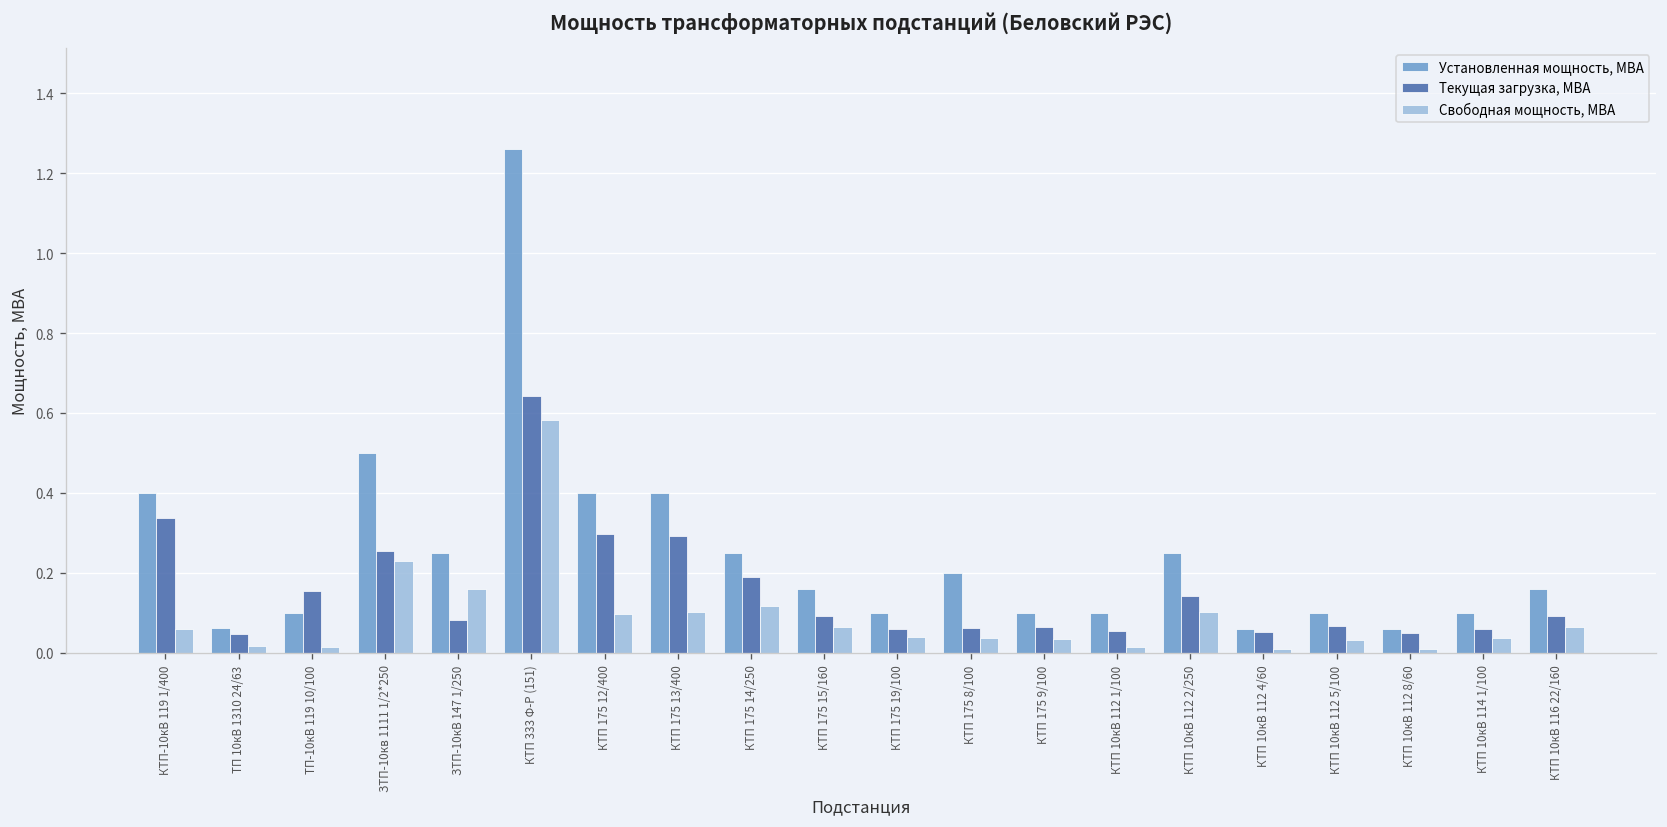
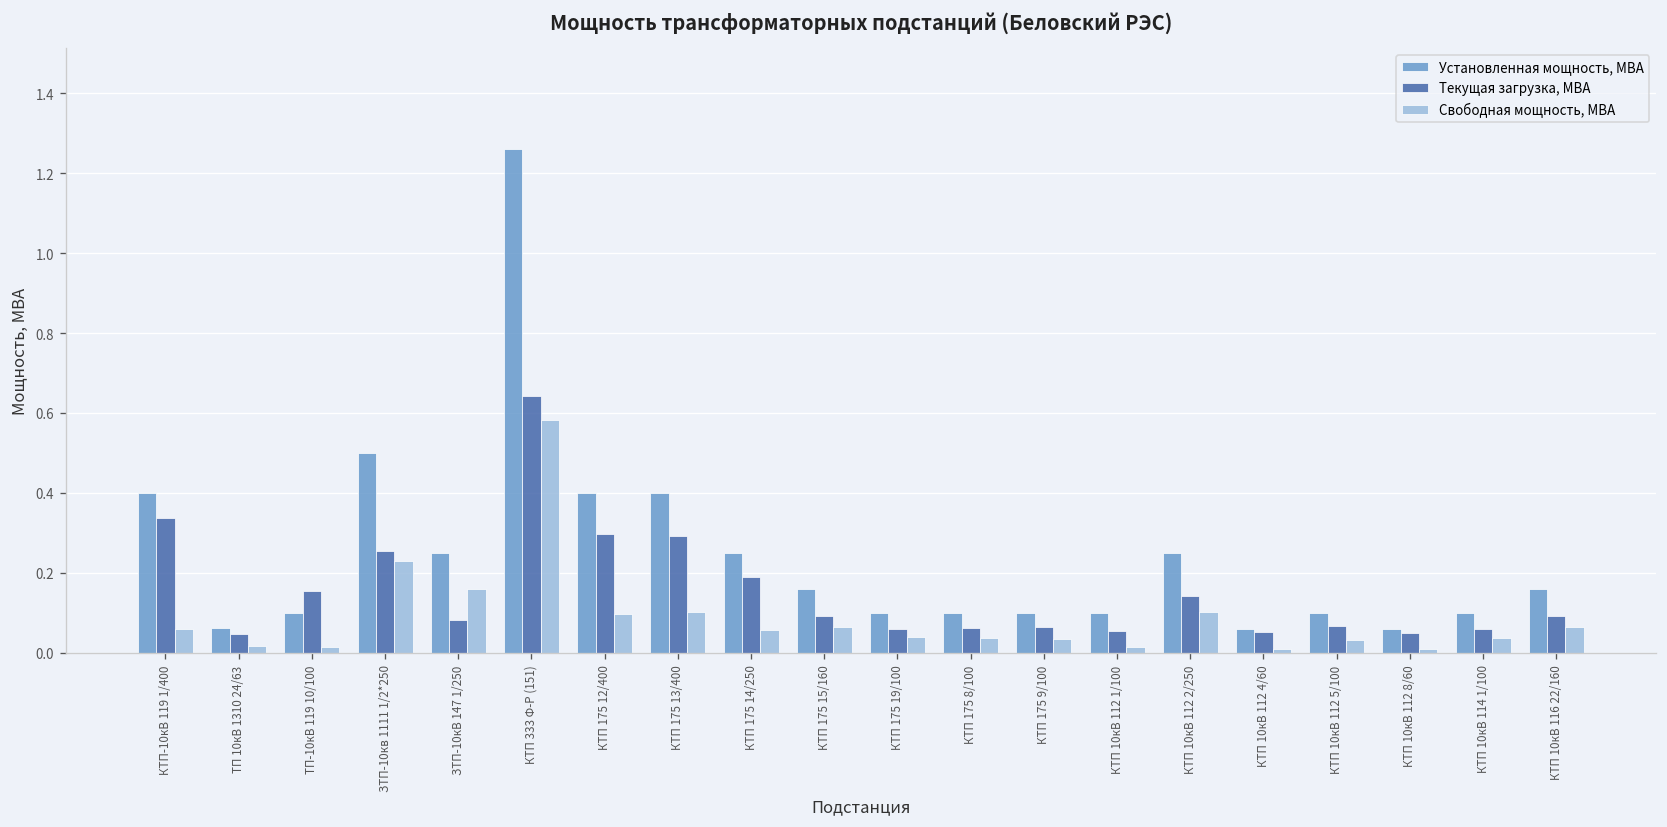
  {
    "Установленная мощность, МВА": {
      "КТП-10кВ 119 1/400": 0.4,
      "ТП 10кВ 1310 24/63": 0.06,
      "ТП-10кВ 119 10/100": 0.1,
      "ЗТП-10кв 1111 1/2*250": 0.5,
      "ЗТП-10кВ 147 1/250": 0.25,
      "КТП 333 Ф-Р (151)": 1.26,
      "КТП 175 12/400": 0.4,
      "КТП 175 13/400": 0.4,
      "КТП 175 14/250": 0.25,
      "КТП 175 15/160": 0.16,
      "КТП 175 19/100": 0.1,
-     "КТП 175 8/100": 0.2,
+     "КТП 175 8/100": 0.1,
      "КТП 175 9/100": 0.1,
      "КТП 10кВ 112 1/100": 0.1,
      "КТП 10кВ 112 2/250": 0.25,
      "КТП 10кВ 112 4/60": 0.06,
      "КТП 10кВ 112 5/100": 0.1,
      "КТП 10кВ 112 8/60": 0.06,
      "КТП 10кВ 114 1/100": 0.1,
      "КТП 10кВ 116 22/160": 0.16
    },
    "Текущая загрузка, МВА": {
      "КТП-10кВ 119 1/400": 0.34,
      "ТП 10кВ 1310 24/63": 0.05,
      "ТП-10кВ 119 10/100": 0.15,
      "ЗТП-10кв 1111 1/2*250": 0.26,
      "ЗТП-10кВ 147 1/250": 0.08,
      "КТП 333 Ф-Р (151)": 0.64,
      "КТП 175 12/400": 0.30,
      "КТП 175 13/400": 0.29,
      "КТП 175 14/250": 0.19,
      "КТП 175 15/160": 0.09,
      "КТП 175 19/100": 0.06,
      "КТП 175 8/100": 0.06,
      "КТП 175 9/100": 0.06,
      "КТП 10кВ 112 1/100": 0.06,
      "КТП 10кВ 112 2/250": 0.14,
      "КТП 10кВ 112 4/60": 0.05,
      "КТП 10кВ 112 5/100": 0.07,
      "КТП 10кВ 112 8/60": 0.05,
      "КТП 10кВ 114 1/100": 0.06,
      "КТП 10кВ 116 22/160": 0.09
    },
    "Свободная мощность, МВА": {
      "КТП-10кВ 119 1/400": 0.06,
      "ТП 10кВ 1310 24/63": 0.02,
      "ТП-10кВ 119 10/100": 0.01,
      "ЗТП-10кв 1111 1/2*250": 0.23,
      "ЗТП-10кВ 147 1/250": 0.16,
      "КТП 333 Ф-Р (151)": 0.58,
      "КТП 175 12/400": 0.10,
      "КТП 175 13/400": 0.10,
-     "КТП 175 14/250": 0.12,
+     "КТП 175 14/250": 0.06,
      "КТП 175 15/160": 0.06,
      "КТП 175 19/100": 0.04,
      "КТП 175 8/100": 0.04,
      "КТП 175 9/100": 0.03,
      "КТП 10кВ 112 1/100": 0.01,
      "КТП 10кВ 112 2/250": 0.10,
      "КТП 10кВ 112 4/60": 0.01,
      "КТП 10кВ 112 5/100": 0.03,
      "КТП 10кВ 112 8/60": 0.01,
      "КТП 10кВ 114 1/100": 0.04,
      "КТП 10кВ 116 22/160": 0.06
    }
  }
